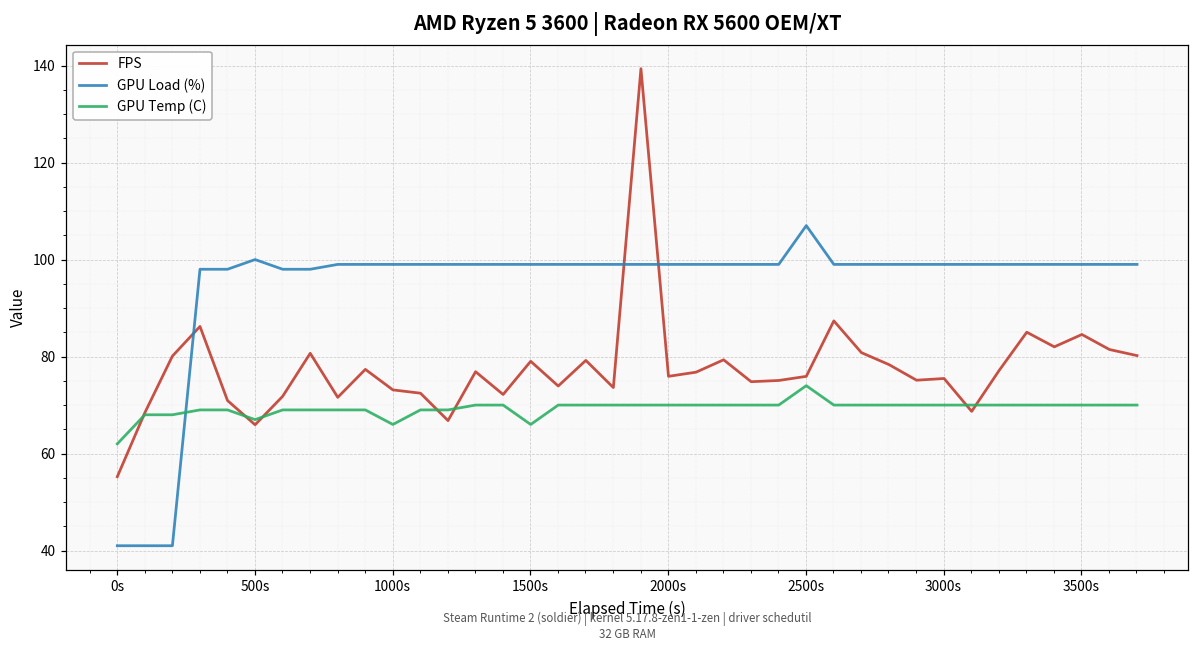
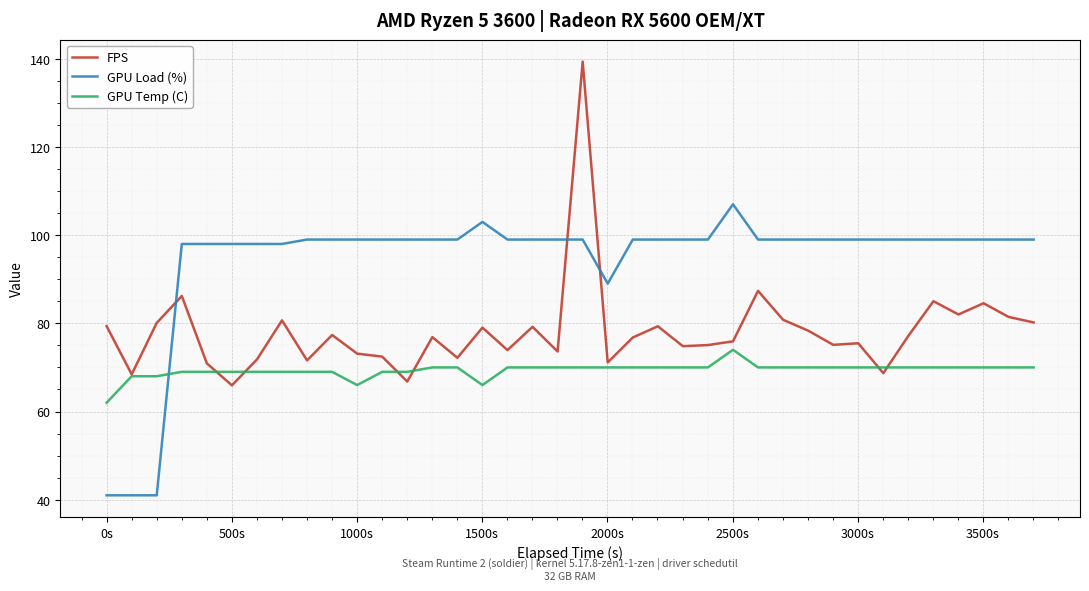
  {
    "FPS": {
-     "0s": 55,
+     "0s": 79,
      "500s": 66,
      "1000s": 73,
      "1500s": 79,
-     "2000s": 76,
+     "2000s": 71,
      "2500s": 76,
      "3000s": 75
    },
    "GPU Load (%)": {
      "0s": 41,
-     "500s": 100,
+     "500s": 98,
      "1000s": 99,
-     "1500s": 99,
-     "2000s": 99,
+     "1500s": 103,
+     "2000s": 89,
      "2500s": 107,
      "3000s": 99
    },
    "GPU Temp (C)": {
      "0s": 62,
-     "500s": 67,
+     "500s": 69,
      "1000s": 66,
      "1500s": 66,
      "2000s": 70,
      "2500s": 74,
      "3000s": 70
    }
  }
